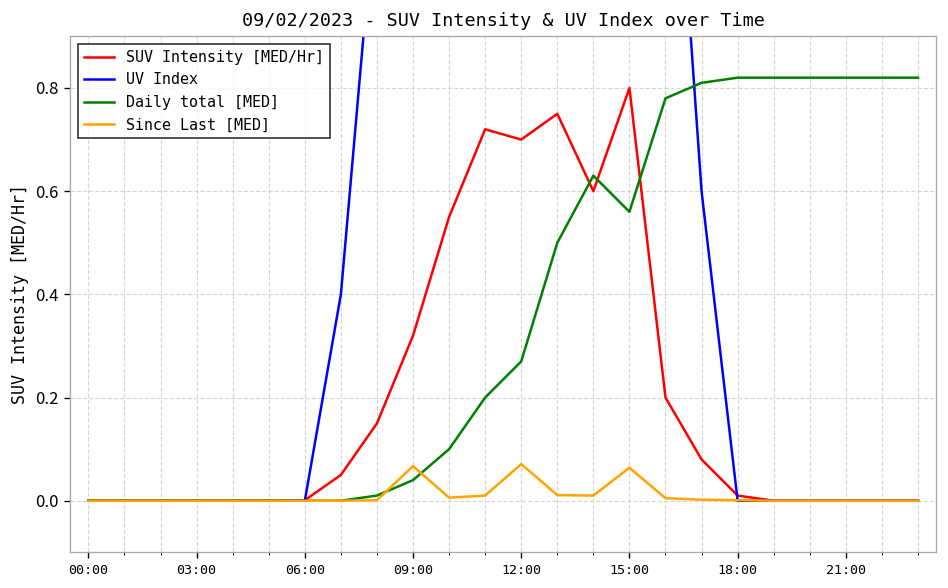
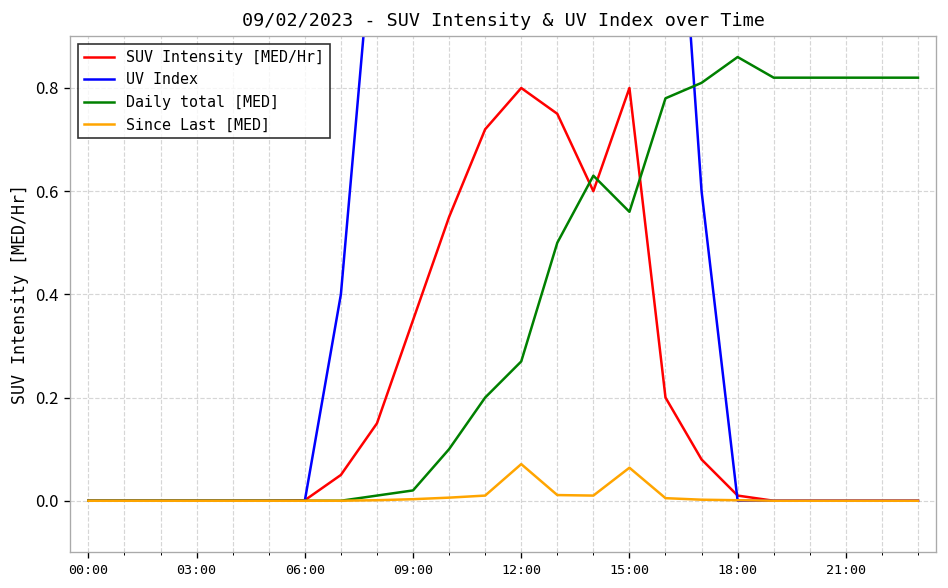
  {
    "SUV Intensity [MED/Hr]": {
-     "09:00": 0.32,
-     "12:00": 0.7,
+     "09:00": 0.35,
+     "12:00": 0.8,
      "15:00": 0.80,
      "18:00": 0.01
    },
    "Daily total [MED]": {
-     "09:00": 0.04,
+     "09:00": 0.02,
      "12:00": 0.27,
      "15:00": 0.56,
-     "18:00": 0.82,
+     "18:00": 0.86,
      "21:00": 0.82
    },
    "Since Last [MED]": {
-     "09:00": 0.07,
+     "09:00": 0.00,
      "12:00": 0.07,
      "15:00": 0.06
    }
  }
